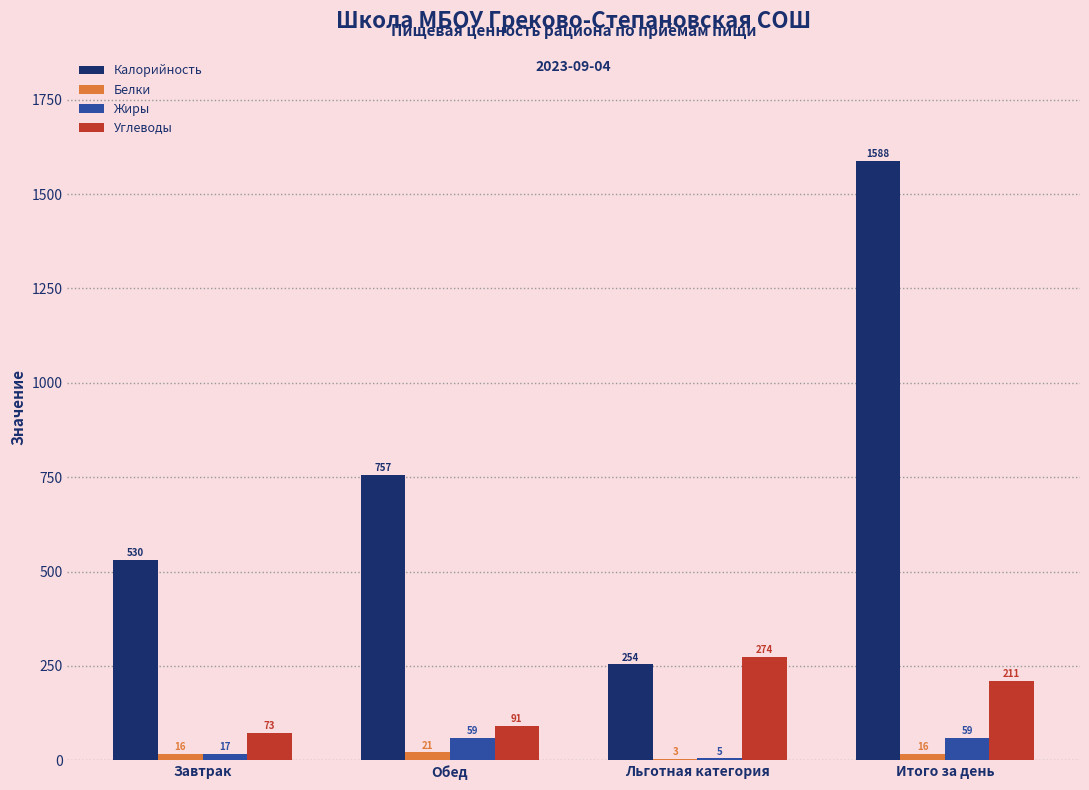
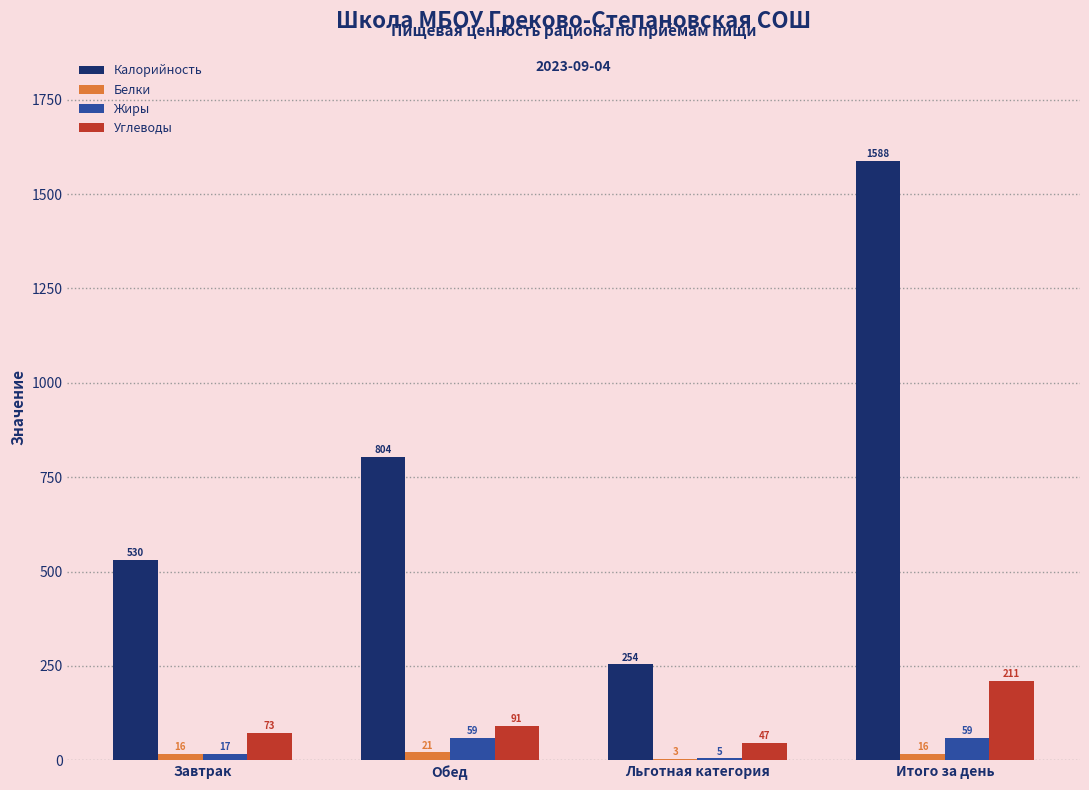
  {
    "Калорийность": {
      "Завтрак": 530,
-     "Обед": 757,
+     "Обед": 804,
      "Льготная категория": 254,
      "Итого за день": 1588
    },
    "Белки": {
      "Завтрак": 16,
      "Обед": 21,
      "Льготная категория": 3,
      "Итого за день": 16
    },
    "Жиры": {
      "Завтрак": 17,
      "Обед": 59,
      "Льготная категория": 5,
      "Итого за день": 59
    },
    "Углеводы": {
      "Завтрак": 73,
      "Обед": 91,
-     "Льготная категория": 274,
+     "Льготная категория": 47,
      "Итого за день": 211
    }
  }
